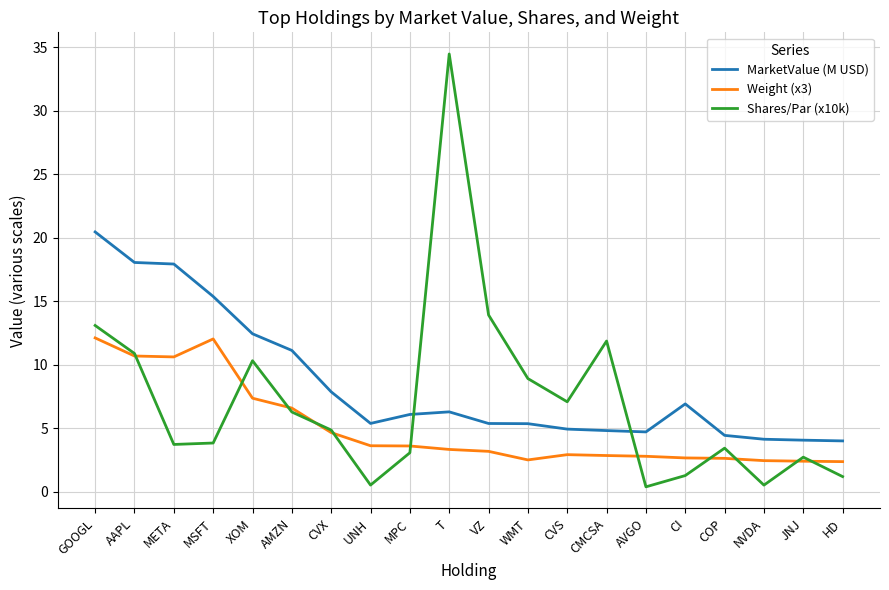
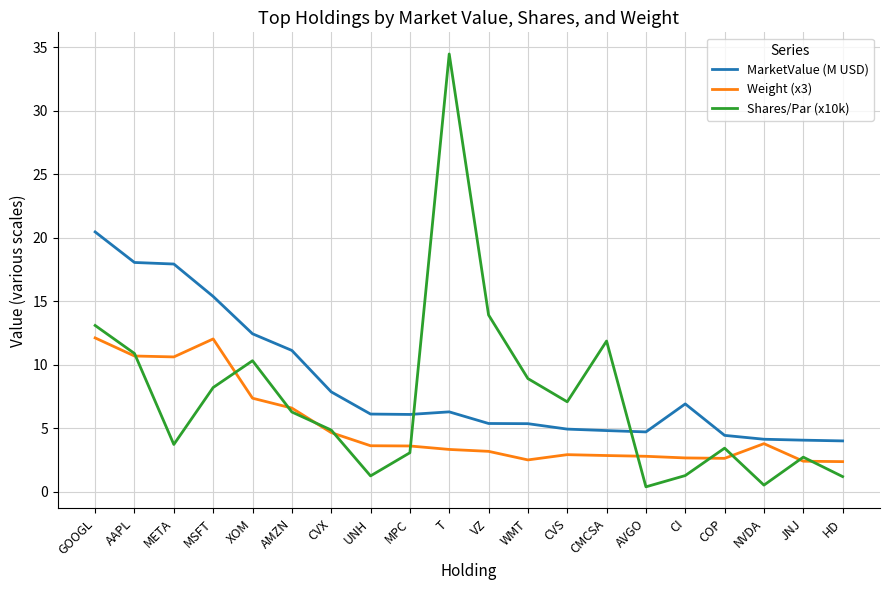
  {
    "MarketValue (M USD)": {
      "GOOGL": 20.5,
      "AAPL": 18.1,
      "META": 17.9,
      "MSFT": 15.4,
      "XOM": 12.4,
      "AMZN": 11.1,
      "CVX": 7.9,
-     "UNH": 5.4,
+     "UNH": 6.1,
      "MPC": 6.1,
      "T": 6.3,
      "VZ": 5.4,
      "WMT": 5.4,
      "CVS": 4.9,
      "CMCSA": 4.8,
      "AVGO": 4.7,
      "CI": 6.9,
      "COP": 4.4,
      "NVDA": 4.1,
      "JNJ": 4.1,
      "HD": 4.0
    },
    "Weight (x3)": {
      "GOOGL": 12.1,
      "META": 10.6,
      "MSFT": 12.0,
      "XOM": 7.4,
      "AMZN": 6.6,
      "CVX": 4.7,
      "UNH": 3.6,
      "MPC": 3.6,
      "T": 3.3,
      "VZ": 3.2,
      "WMT": 2.5,
      "CVS": 2.9,
      "CMCSA": 2.8,
      "AVGO": 2.8,
      "CI": 2.7,
      "COP": 2.6,
-     "NVDA": 2.4,
+     "NVDA": 3.8,
      "JNJ": 2.4,
      "HD": 2.4
    },
    "Shares/Par (x10k)": {
      "GOOGL": 13.1,
      "META": 3.7,
-     "MSFT": 3.8,
+     "MSFT": 8.2,
      "XOM": 10.3,
      "AMZN": 6.3,
      "CVX": 4.9,
-     "UNH": 0.5,
+     "UNH": 1.2,
      "MPC": 3.1,
      "T": 34.5,
      "VZ": 13.9,
      "WMT": 8.9,
      "CVS": 7.1,
      "CMCSA": 11.9,
      "AVGO": 0.4,
      "CI": 1.3,
      "COP": 3.4,
      "NVDA": 0.5,
      "JNJ": 2.7,
      "HD": 1.2
    }
  }
